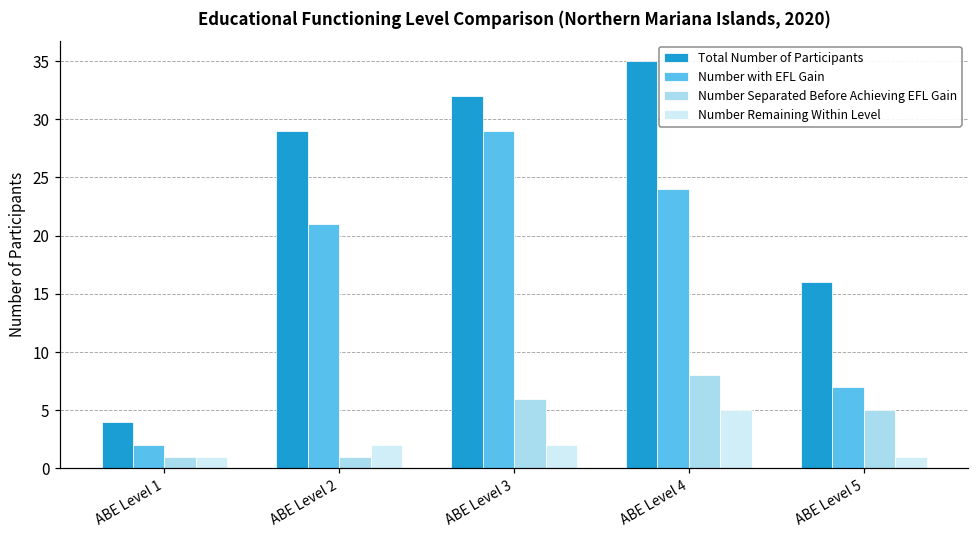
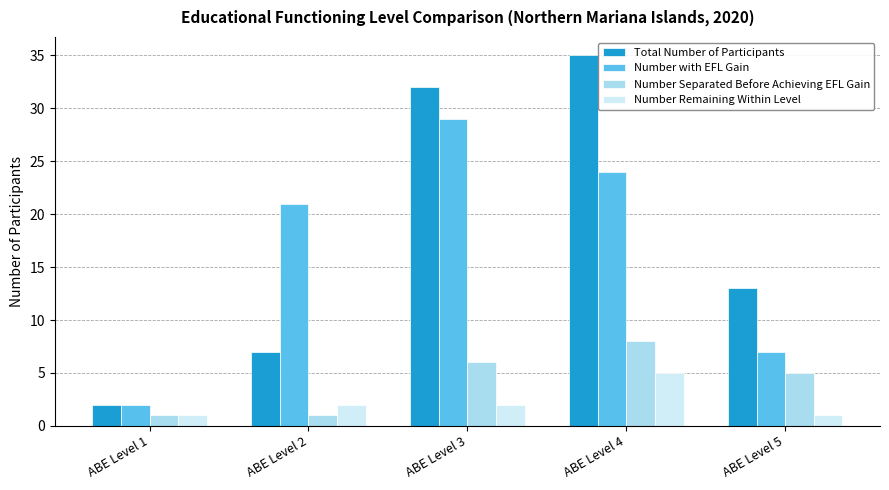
  {
    "Total Number of Participants": {
-     "ABE Level 1": 4,
-     "ABE Level 2": 29,
+     "ABE Level 1": 2,
+     "ABE Level 2": 7,
      "ABE Level 3": 32,
      "ABE Level 4": 35,
-     "ABE Level 5": 16
+     "ABE Level 5": 13
    },
    "Number with EFL Gain": {
      "ABE Level 1": 2,
      "ABE Level 2": 21,
      "ABE Level 3": 29,
      "ABE Level 4": 24,
      "ABE Level 5": 7
    }
  }
